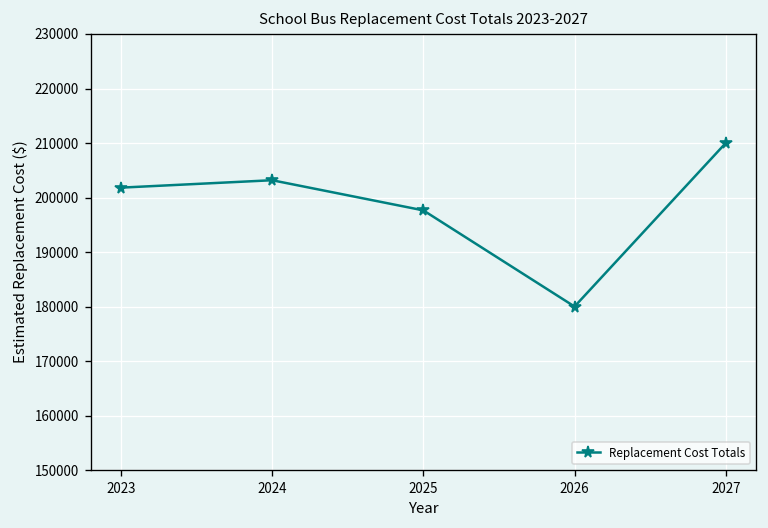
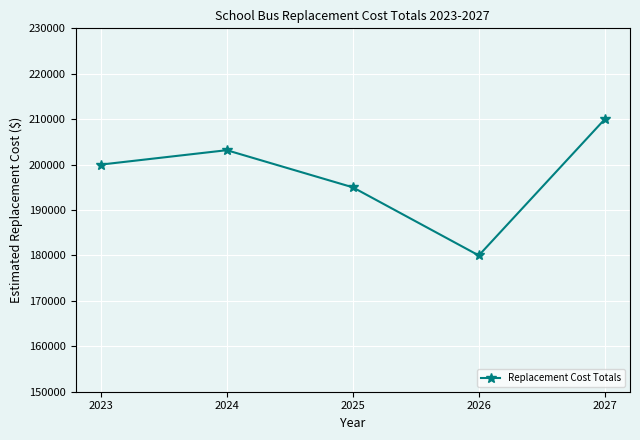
  {
-   "2023": 202000,
+   "2023": 200000,
    "2024": 203000,
-   "2025": 198000,
+   "2025": 195000,
    "2026": 180000,
    "2027": 210000
  }
